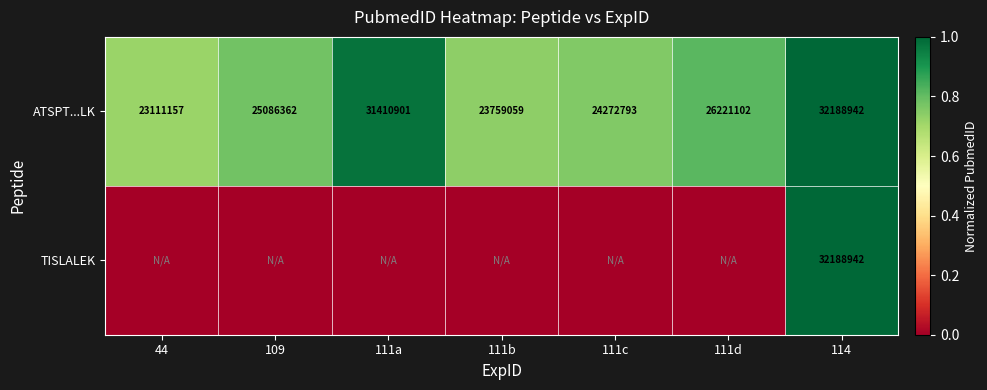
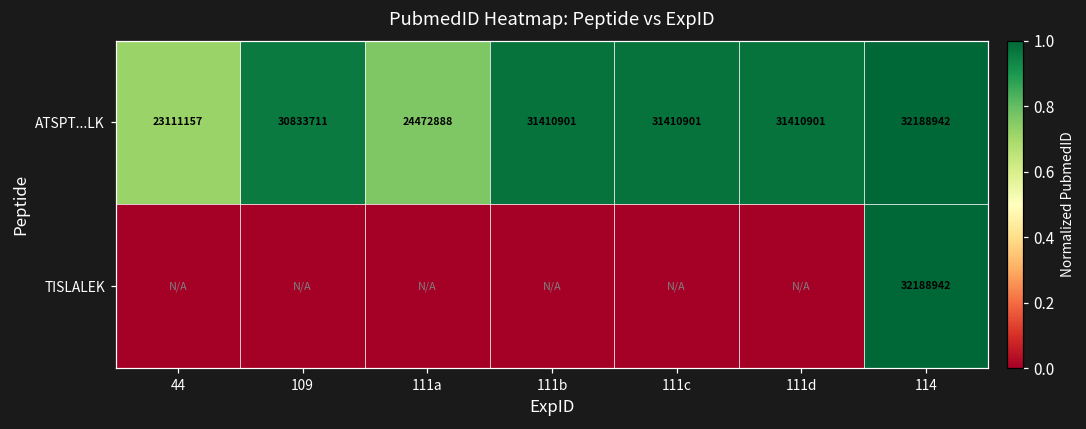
  {
    "ATSPT...LK": {
      "44": 23111157,
-     "109": 25086362,
-     "111a": 31410901,
-     "111b": 23759059,
-     "111c": 24272793,
-     "111d": 26221102,
+     "109": 30833711,
+     "111a": 24472888,
+     "111b": 31410901,
+     "111c": 31410901,
+     "111d": 31410901,
      "114": 32188942
    },
    "TISLALEK": {
      "114": 32188942
    }
  }
